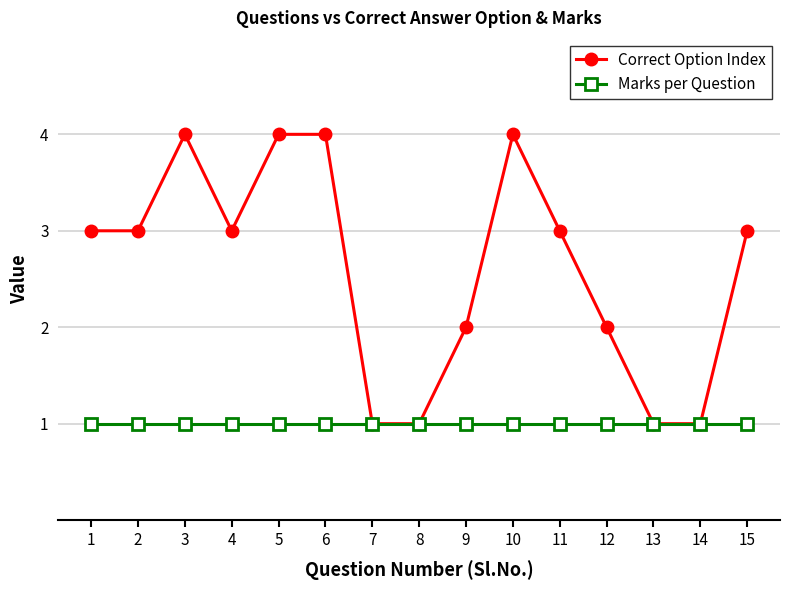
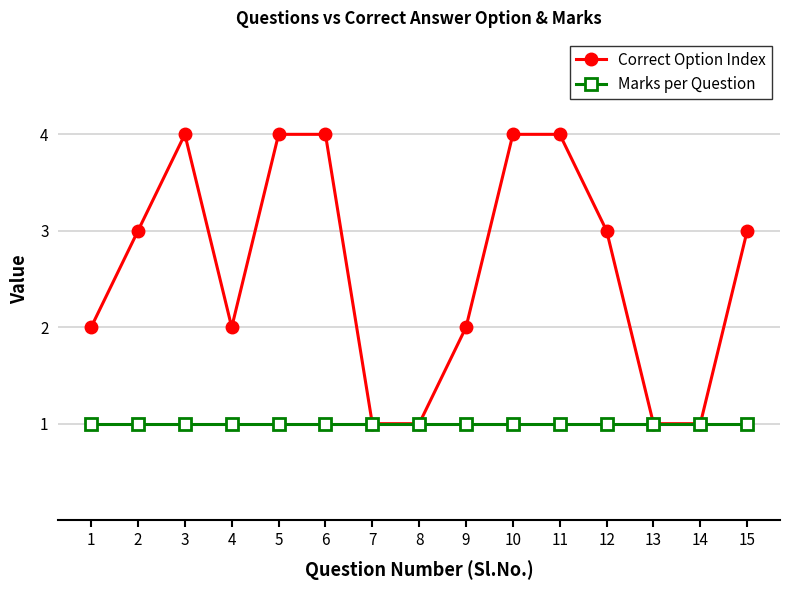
  {
    "Correct Option Index": {
-     "1": 3,
+     "1": 2,
      "2": 3,
      "3": 4,
-     "4": 3,
+     "4": 2,
      "5": 4,
      "6": 4,
      "9": 2,
      "10": 4,
-     "11": 3,
-     "12": 2,
+     "11": 4,
+     "12": 3,
      "15": 3
    },
    "Marks per Question": {
      "1": 1,
      "2": 1,
      "3": 1,
      "4": 1,
      "5": 1,
      "6": 1,
      "9": 1,
      "10": 1,
      "11": 1,
      "12": 1,
      "15": 1
    }
  }
